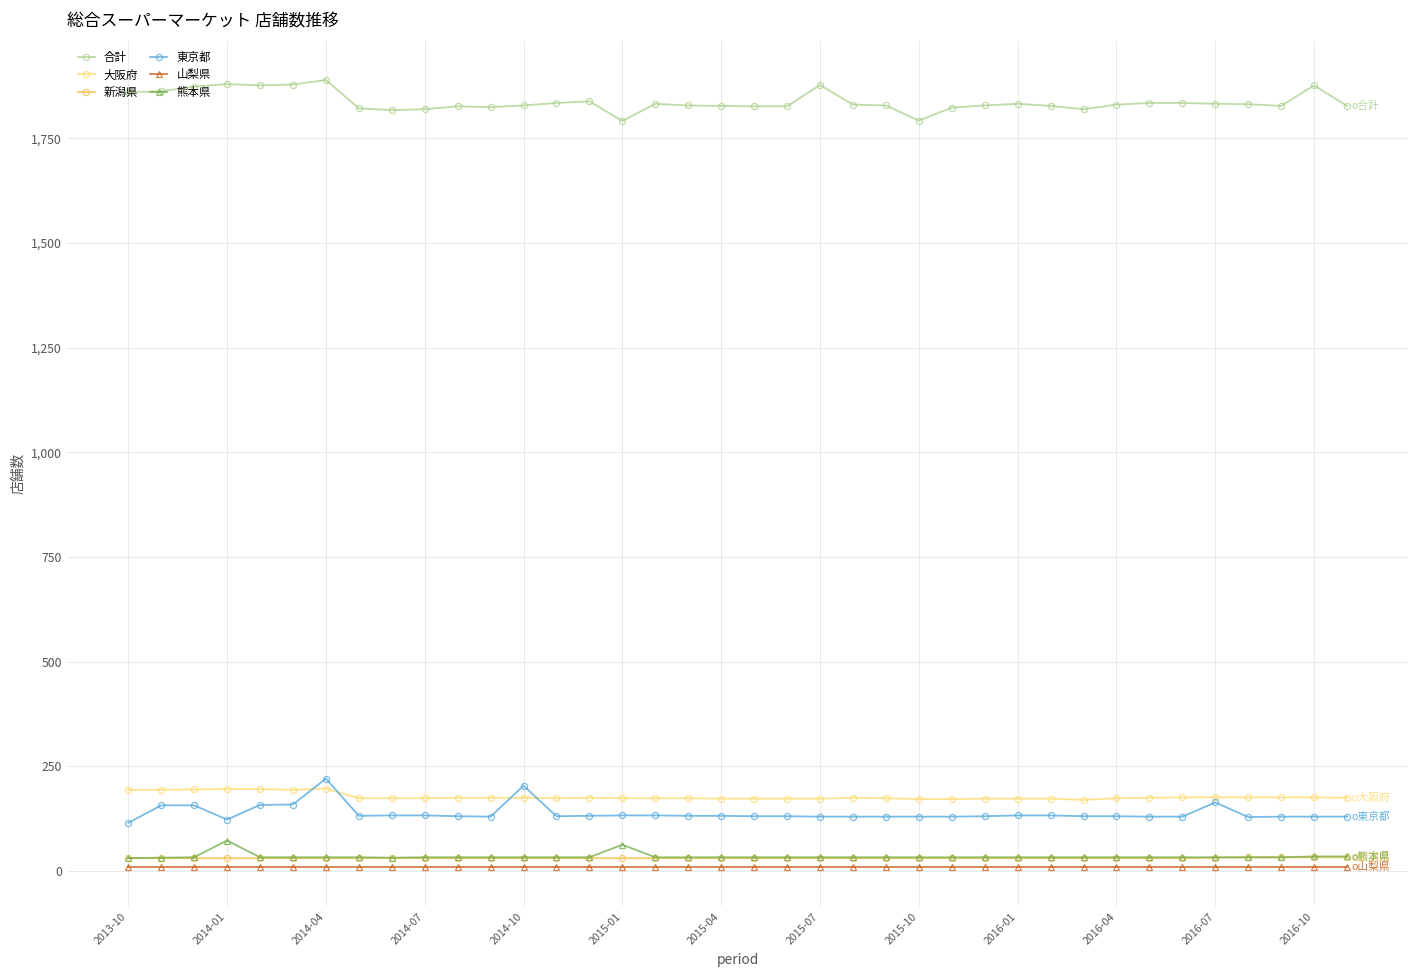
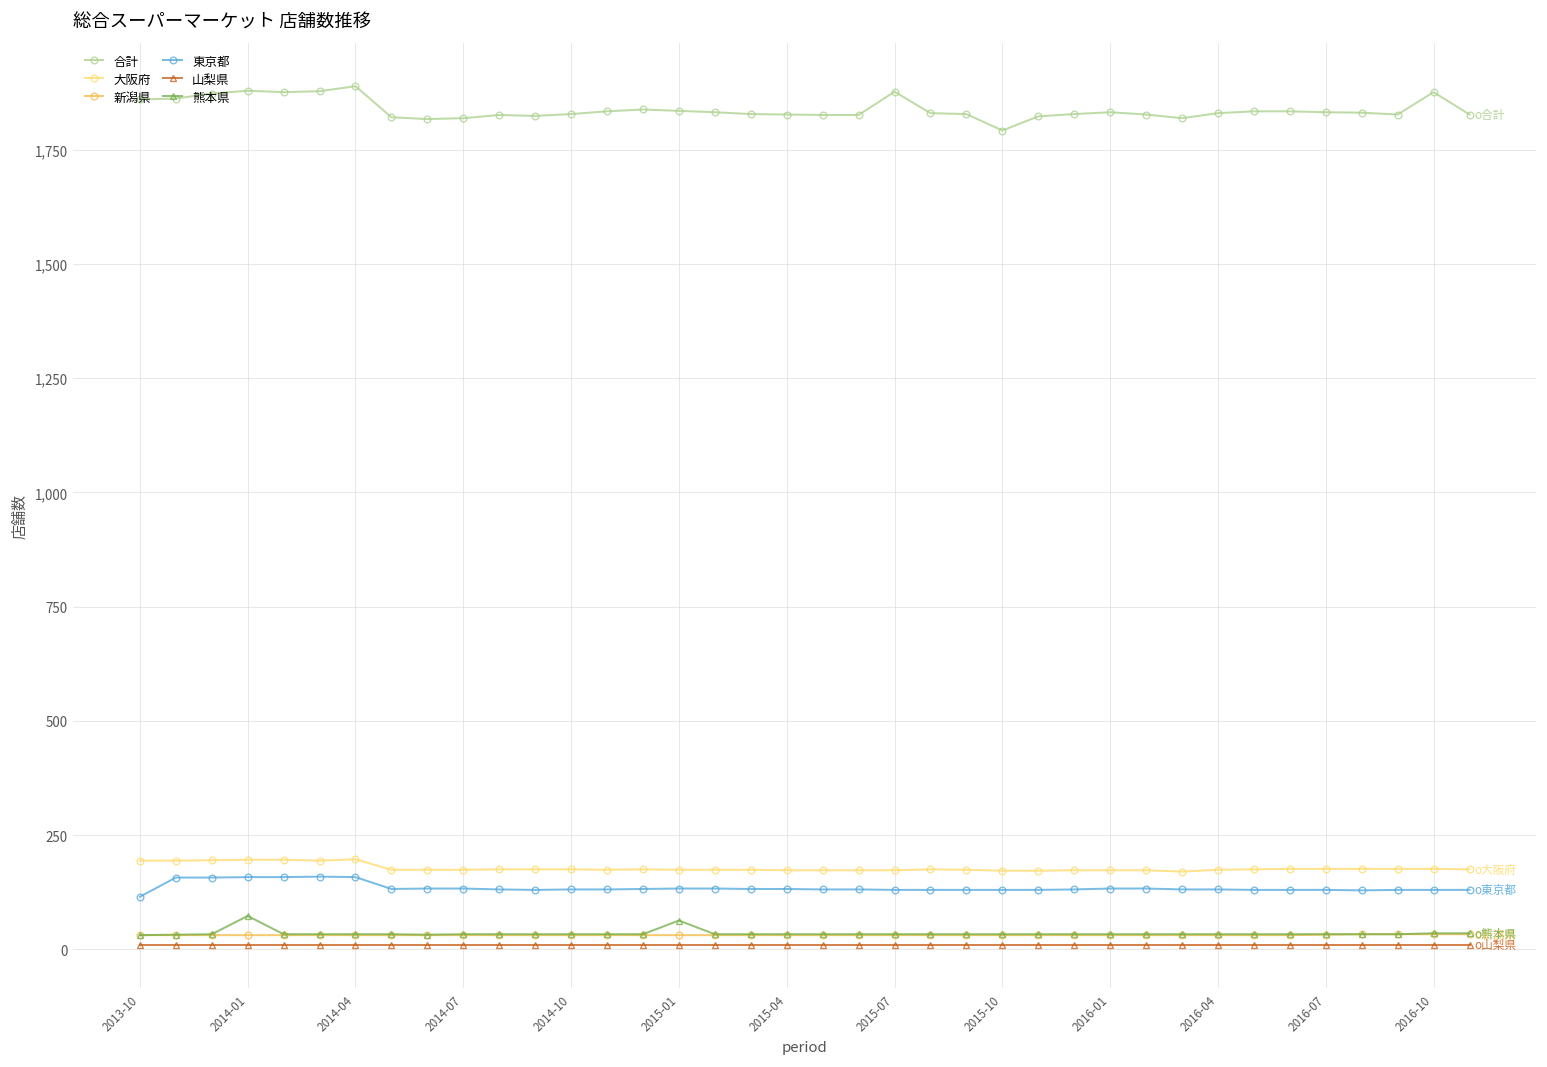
  {
    "合計": {
      "2013-10": "1,860",
      "2014-01": "1,880",
      "2014-04": "1,890",
      "2014-07": "1,820",
      "2014-10": "1,830",
-     "2015-01": "1,790",
+     "2015-01": "1,840",
      "2015-04": "1,830",
      "2015-07": "1,880",
      "2015-10": "1,790",
      "2016-01": "1,830",
      "2016-04": "1,830",
      "2016-07": "1,830",
      "2016-10": "1,880"
    },
    "東京都": {
      "2013-10": "120",
-     "2014-01": "120",
-     "2014-04": "220",
+     "2014-01": "160",
+     "2014-04": "160",
      "2014-07": "130",
-     "2014-10": "200",
+     "2014-10": "130",
      "2015-01": "130",
      "2015-04": "130",
      "2015-07": "130",
      "2015-10": "130",
      "2016-01": "130",
      "2016-04": "130",
-     "2016-07": "160",
+     "2016-07": "130",
      "2016-10": "130"
    },
    "山梨県": {
      "2013-10": "10",
      "2014-01": "10",
      "2014-04": "10",
      "2014-07": "10",
      "2014-10": "10",
      "2015-01": "10",
      "2015-04": "10",
      "2015-07": "10",
      "2015-10": "10",
      "2016-01": "10",
      "2016-04": "10",
      "2016-07": "10",
      "2016-10": "10"
    },
    "熊本県": {
      "2014-01": "70",
      "2015-01": "60"
    }
  }
